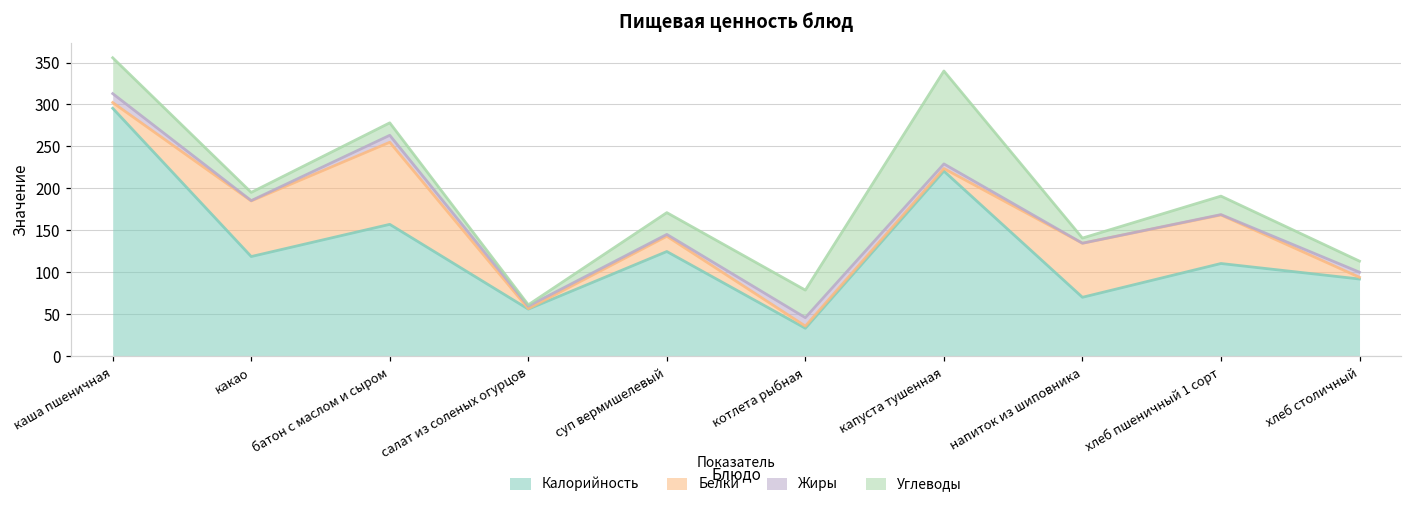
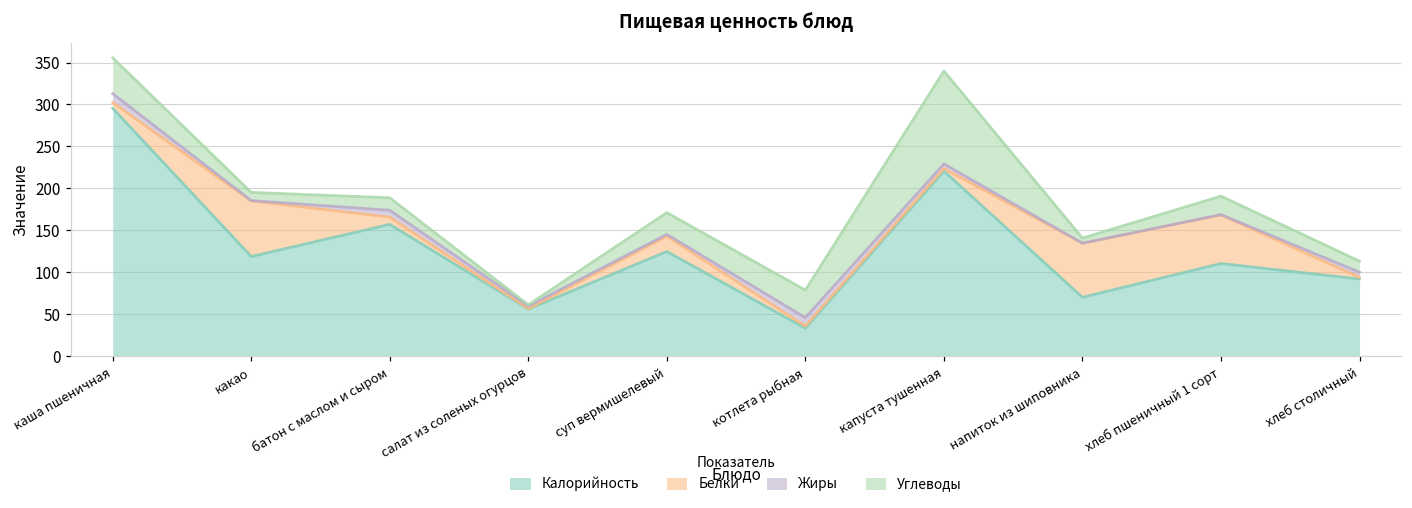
  {
    "Белки": {
      "каша пшеничная": 10,
-     "батон с маслом и сыром": 100
+     "батон с маслом и сыром": 10
    }
  }
